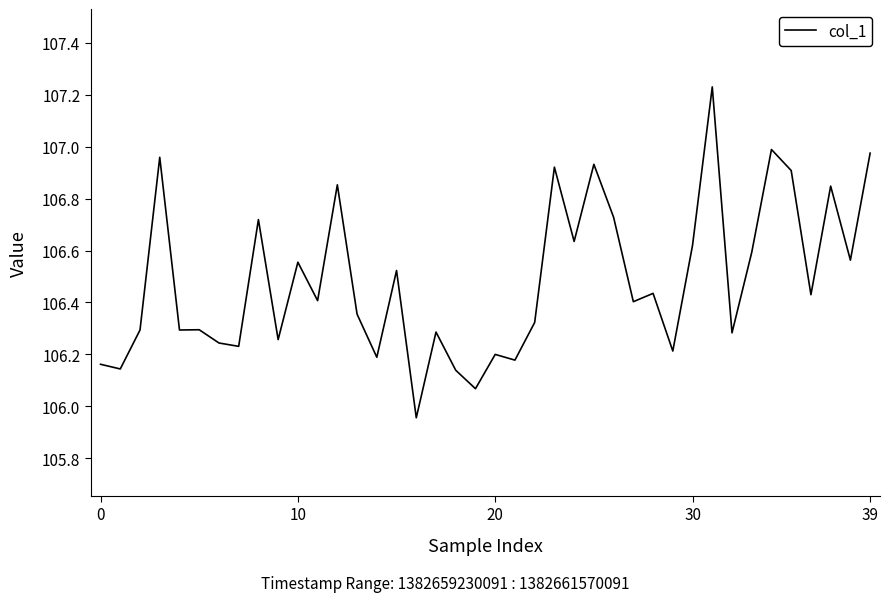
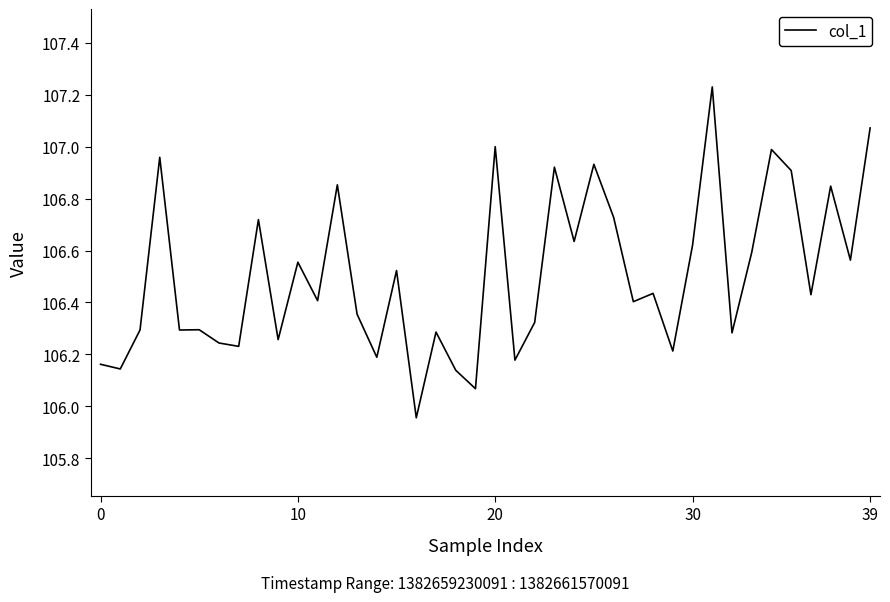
  {
    "0": 106.16,
    "10": 106.56,
-   "20": 106.2,
+   "20": 107.0,
    "30": 106.62,
-   "39": 106.98
+   "39": 107.07
  }
